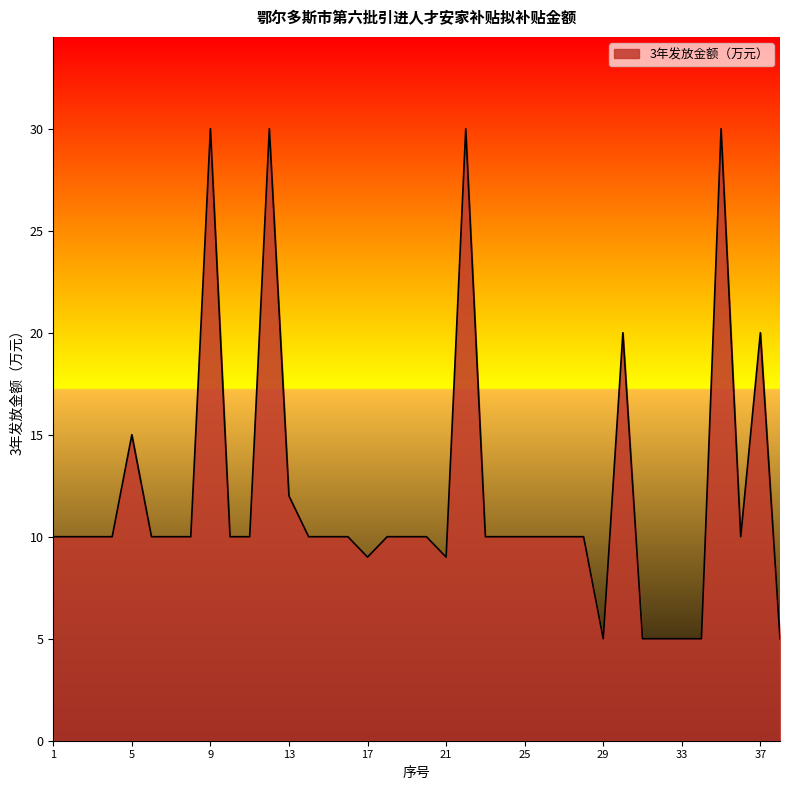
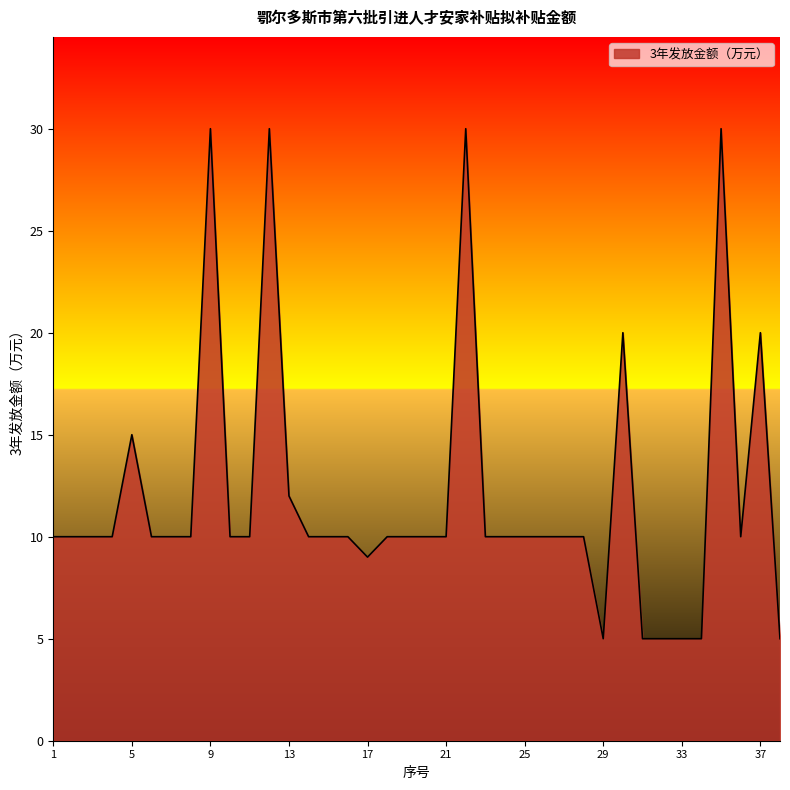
  {
    "1": 10,
    "5": 15,
    "9": 30,
    "13": 12,
    "17": 9,
-   "21": 9,
+   "21": 10,
    "25": 10,
    "29": 5,
    "33": 5,
    "37": 20
  }
